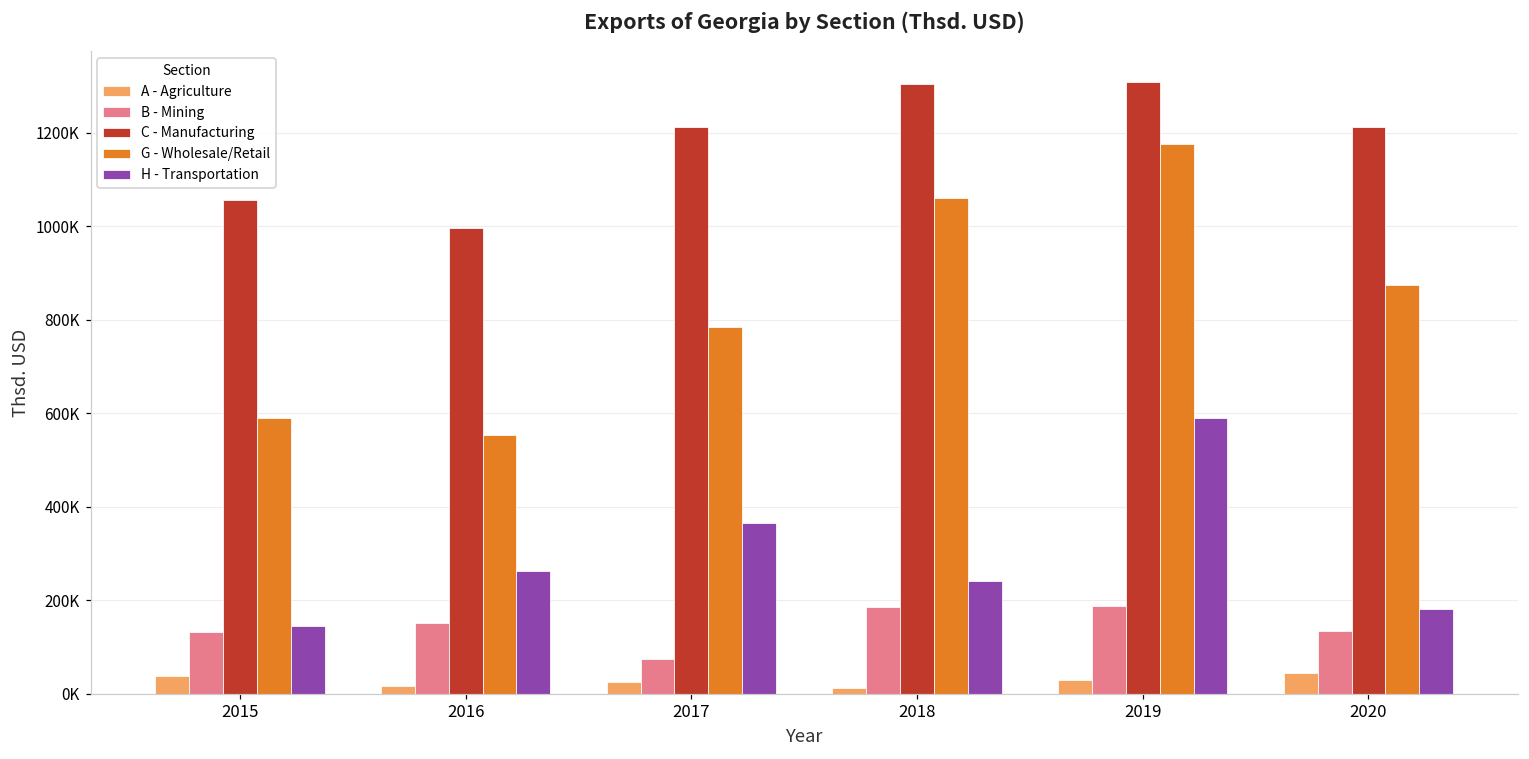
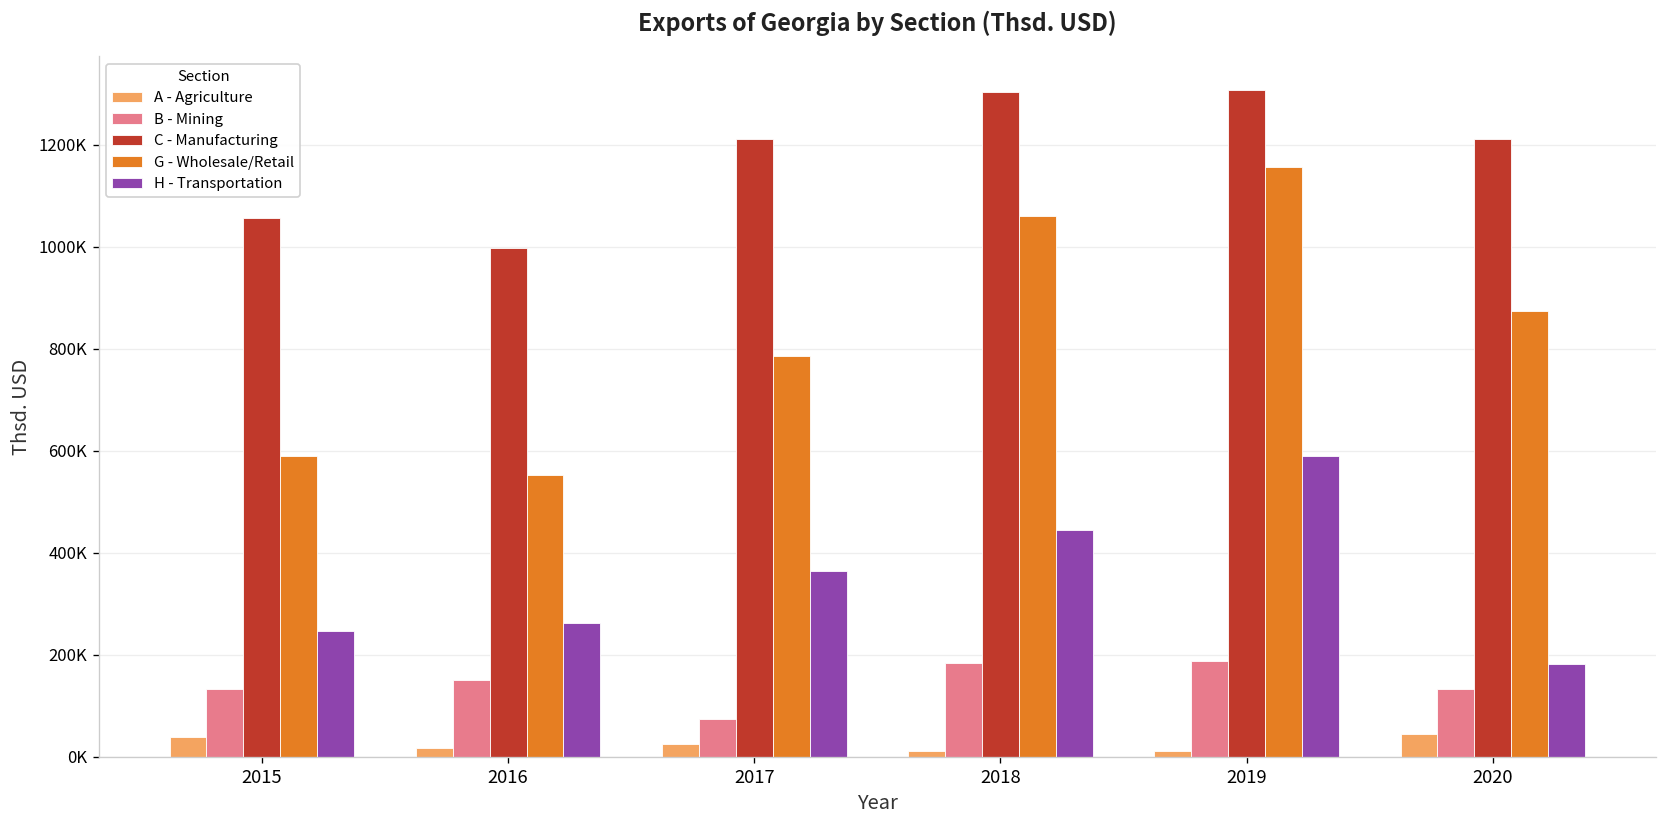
  {
    "A - Agriculture": {
      "2015": 40000,
      "2016": 20000,
      "2017": 30000,
      "2018": 10000,
-     "2019": 30000,
+     "2019": 10000,
      "2020": 40000
    },
    "B - Mining": {
      "2015": 130000,
      "2016": 150000,
      "2017": 70000,
      "2018": 180000,
      "2019": 190000,
      "2020": 130000
    },
    "C - Manufacturing": {
      "2015": 1060000,
      "2016": 1000000,
      "2017": 1210000,
      "2018": 1300000,
      "2019": 1310000,
      "2020": 1210000
    },
    "G - Wholesale/Retail": {
      "2015": 590000,
      "2016": 550000,
      "2017": 790000,
      "2018": 1060000,
-     "2019": 1180000,
+     "2019": 1160000,
      "2020": 870000
    },
    "H - Transportation": {
-     "2015": 150000,
+     "2015": 250000,
      "2016": 260000,
      "2017": 370000,
-     "2018": 240000,
+     "2018": 450000,
      "2019": 590000,
      "2020": 180000
    }
  }
